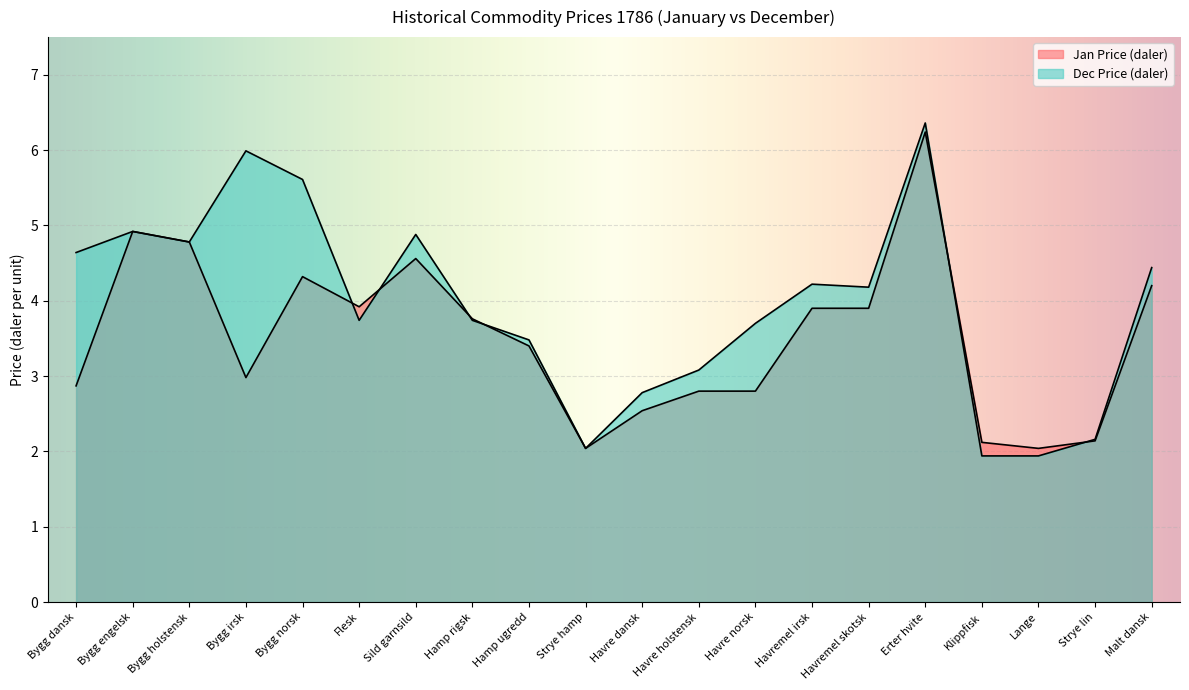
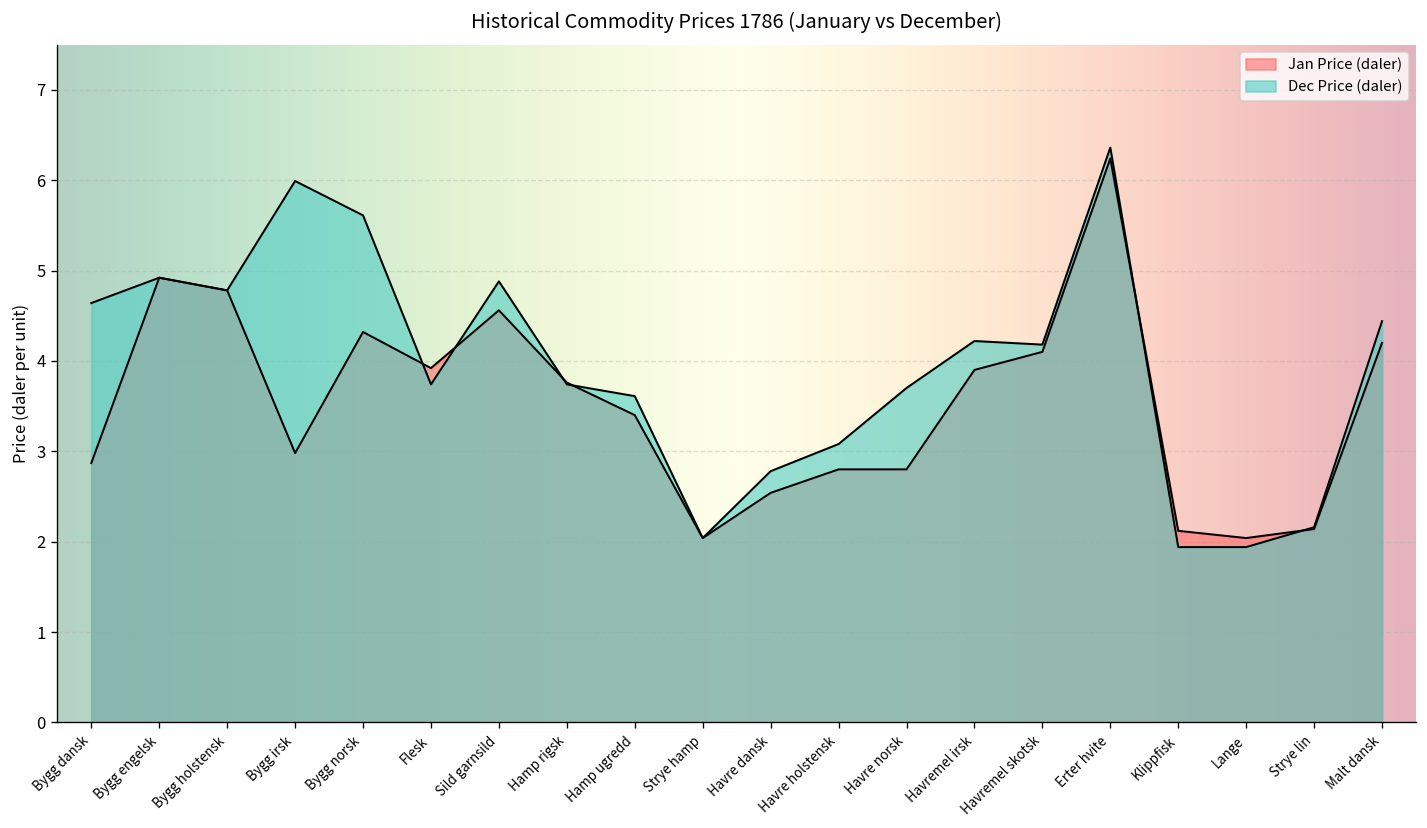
  {
    "Jan Price (daler)": {
      "Bygg dansk": 2.9,
      "Bygg irsk": 3.0,
      "Bygg norsk": 4.3,
      "Flesk": 3.9,
      "Sild garnsild": 4.6,
      "Hamp ugredd": 3.4,
      "Havre dansk": 2.5,
      "Havre holstensk": 2.8,
      "Havre norsk": 2.8,
      "Havremel irsk": 3.9,
-     "Havremel skotsk": 3.9,
+     "Havremel skotsk": 4.1,
      "Erter hvite": 6.2,
      "Klippfisk": 2.1,
      "Lange": 2.0,
      "Malt dansk": 4.2
    },
    "Dec Price (daler)": {
      "Bygg dansk": 4.6,
      "Bygg irsk": 6.0,
      "Bygg norsk": 5.6,
      "Flesk": 3.7,
      "Sild garnsild": 4.9,
-     "Hamp ugredd": 3.5,
+     "Hamp ugredd": 3.6,
      "Havre dansk": 2.8,
      "Havre holstensk": 3.1,
      "Havre norsk": 3.7,
      "Havremel irsk": 4.2,
      "Havremel skotsk": 4.2,
      "Erter hvite": 6.4,
      "Klippfisk": 1.9,
      "Lange": 1.9,
      "Malt dansk": 4.4
    }
  }
